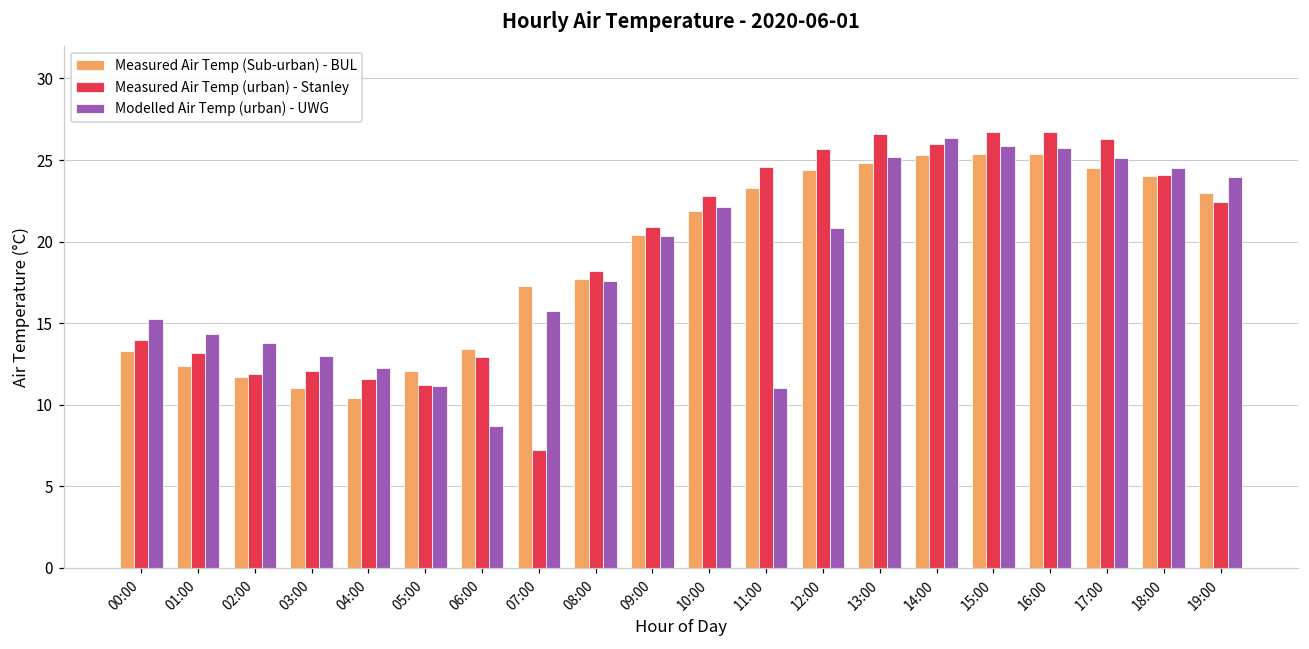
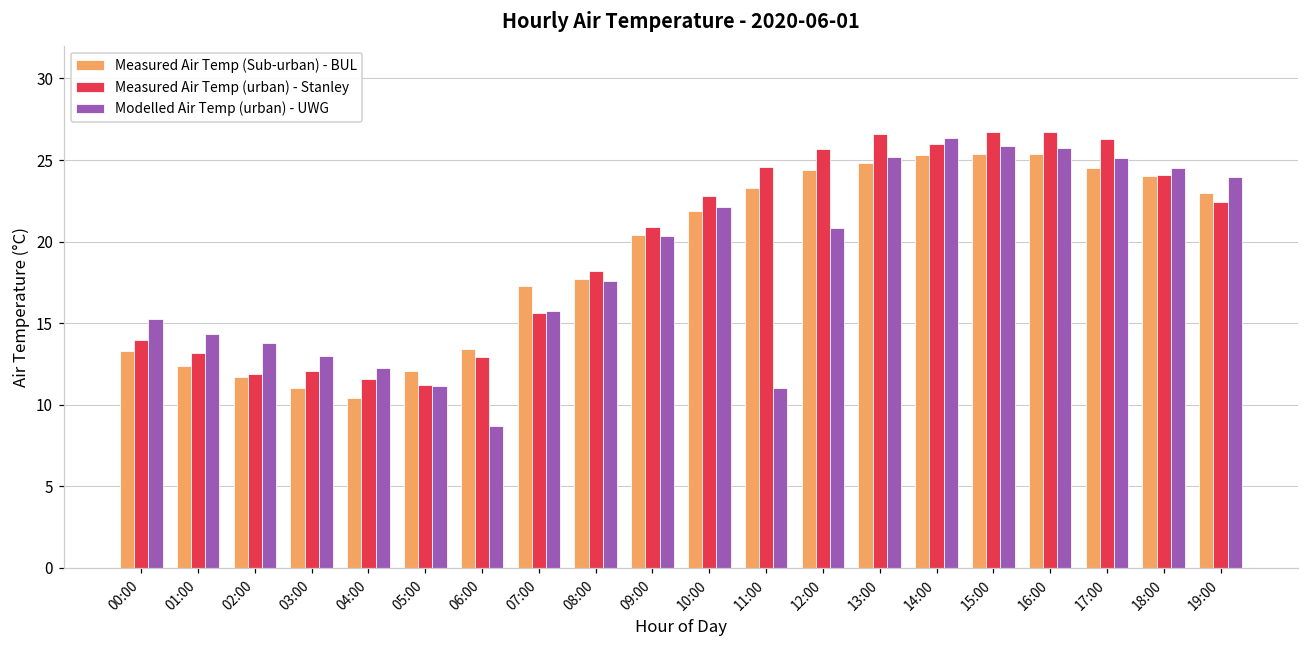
  {
    "Measured Air Temp (Sub-urban) - BUL": {
      "00:00": 13.3,
      "01:00": 12.4,
      "02:00": 11.7,
      "03:00": 11.0,
      "04:00": 10.4,
      "05:00": 12.1,
      "06:00": 13.4,
      "07:00": 17.3,
      "08:00": 17.7,
      "09:00": 20.4,
      "10:00": 21.9,
      "11:00": 23.3,
      "12:00": 24.4,
      "13:00": 24.8,
      "14:00": 25.3,
      "15:00": 25.4,
      "16:00": 25.4,
      "17:00": 24.5,
      "18:00": 24.0,
      "19:00": 23.0
    },
    "Measured Air Temp (urban) - Stanley": {
      "00:00": 14.0,
      "01:00": 13.2,
      "02:00": 11.9,
      "03:00": 12.1,
      "04:00": 11.6,
      "05:00": 11.2,
      "06:00": 12.9,
-     "07:00": 7.2,
+     "07:00": 15.6,
      "08:00": 18.2,
      "09:00": 20.9,
      "10:00": 22.8,
      "11:00": 24.6,
      "12:00": 25.7,
      "13:00": 26.6,
      "14:00": 26.0,
      "15:00": 26.7,
      "16:00": 26.7,
      "17:00": 26.3,
      "18:00": 24.1,
      "19:00": 22.4
    },
    "Modelled Air Temp (urban) - UWG": {
      "00:00": 15.2,
      "01:00": 14.4,
      "02:00": 13.8,
      "03:00": 13.0,
      "04:00": 12.3,
      "05:00": 11.1,
      "06:00": 8.7,
      "07:00": 15.8,
      "08:00": 17.6,
      "09:00": 20.3,
      "10:00": 22.2,
      "11:00": 11.1,
      "12:00": 20.8,
      "13:00": 25.2,
      "14:00": 26.4,
      "15:00": 25.9,
      "16:00": 25.7,
      "17:00": 25.1,
      "18:00": 24.5,
      "19:00": 24.0
    }
  }
